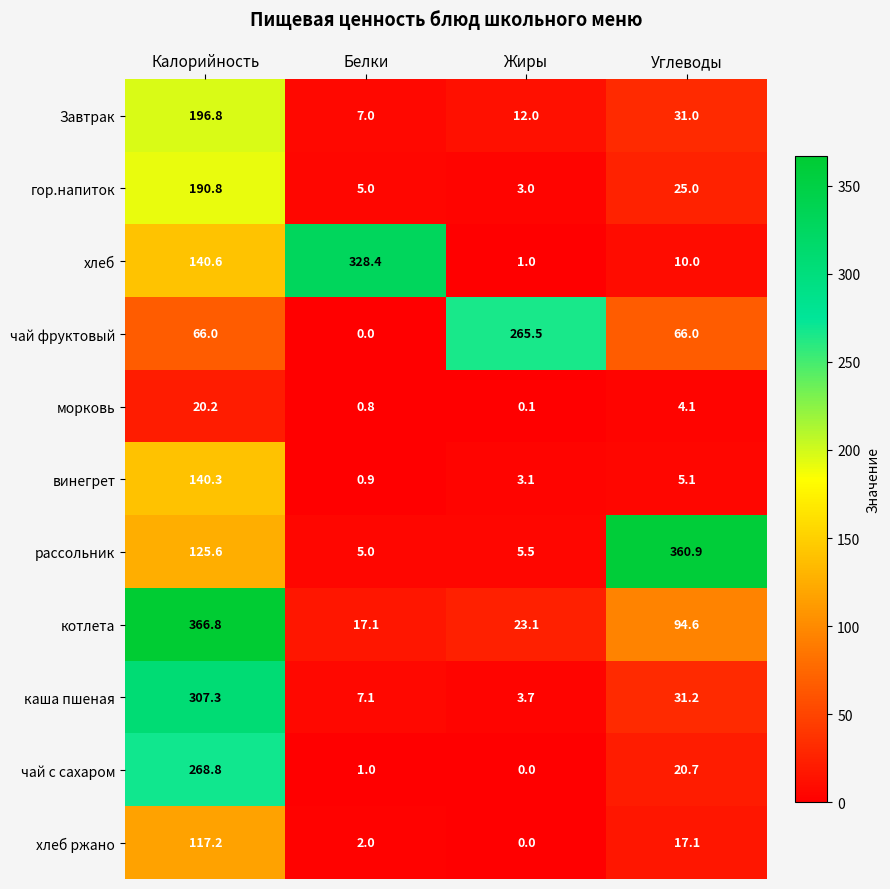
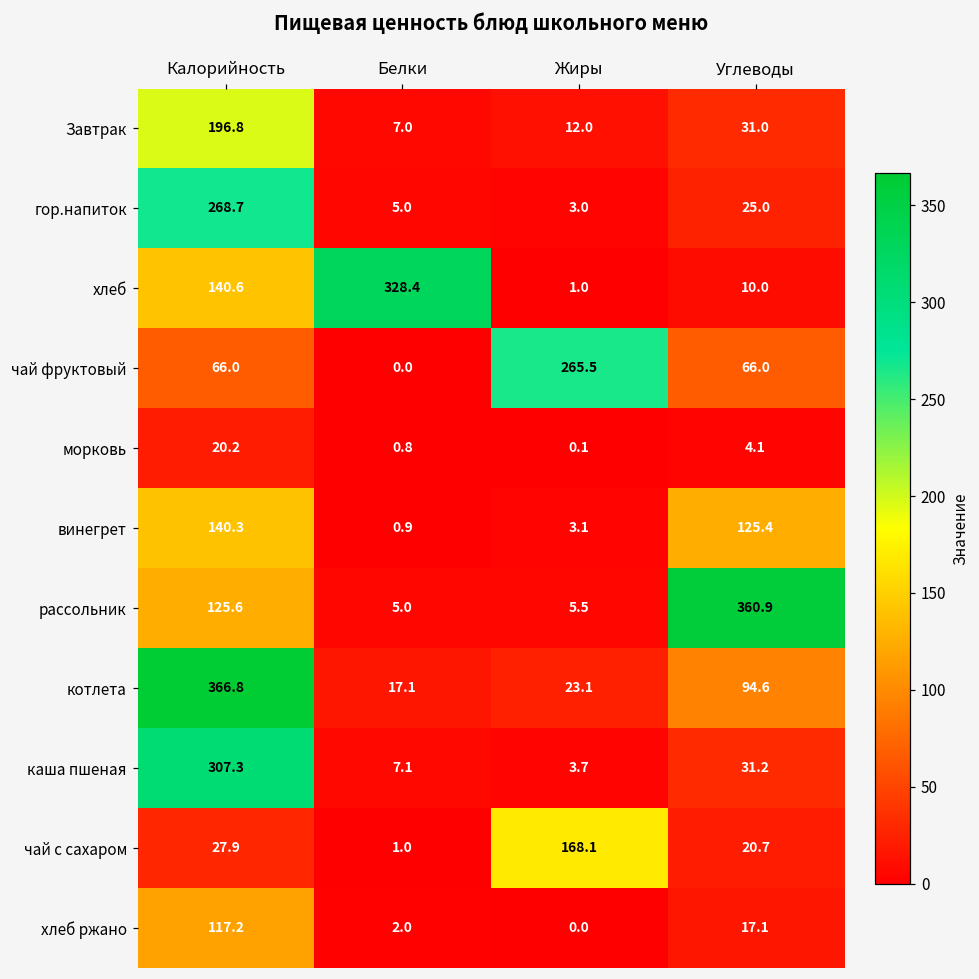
  {
    "Завтрак": {
      "Калорийность": 196.8,
      "Белки": 7.0,
      "Жиры": 12.0,
      "Углеводы": 31.0
    },
    "гор.напиток": {
-     "Калорийность": 190.8,
+     "Калорийность": 268.7,
      "Белки": 5.0,
      "Жиры": 3.0,
      "Углеводы": 25.0
    },
    "хлеб": {
      "Калорийность": 140.6,
      "Белки": 328.4,
      "Жиры": 1.0,
      "Углеводы": 10.0
    },
    "чай фруктовый": {
      "Калорийность": 66.0,
      "Белки": 0.0,
      "Жиры": 265.5,
      "Углеводы": 66.0
    },
    "морковь": {
      "Калорийность": 20.2,
      "Белки": 0.8,
      "Жиры": 0.1,
      "Углеводы": 4.1
    },
    "винегрет": {
      "Калорийность": 140.3,
      "Белки": 0.9,
      "Жиры": 3.1,
-     "Углеводы": 5.1
+     "Углеводы": 125.4
    },
    "рассольник": {
      "Калорийность": 125.6,
      "Белки": 5.0,
      "Жиры": 5.5,
      "Углеводы": 360.9
    },
    "котлета": {
      "Калорийность": 366.8,
      "Белки": 17.1,
      "Жиры": 23.1,
      "Углеводы": 94.6
    },
    "каша пшеная": {
      "Калорийность": 307.3,
      "Белки": 7.1,
      "Жиры": 3.7,
      "Углеводы": 31.2
    },
    "чай с сахаром": {
-     "Калорийность": 268.8,
+     "Калорийность": 27.9,
      "Белки": 1.0,
-     "Жиры": 0.0,
+     "Жиры": 168.1,
      "Углеводы": 20.7
    },
    "хлеб ржано": {
      "Калорийность": 117.2,
      "Белки": 2.0,
      "Жиры": 0.0,
      "Углеводы": 17.1
    }
  }
